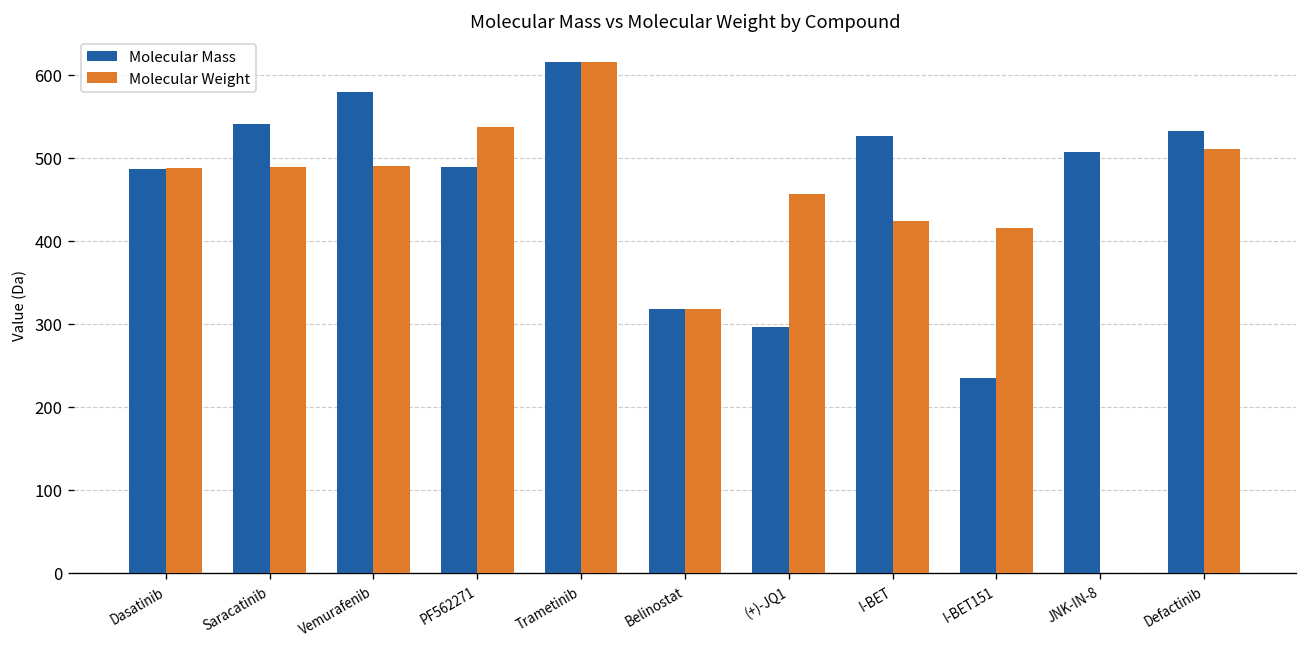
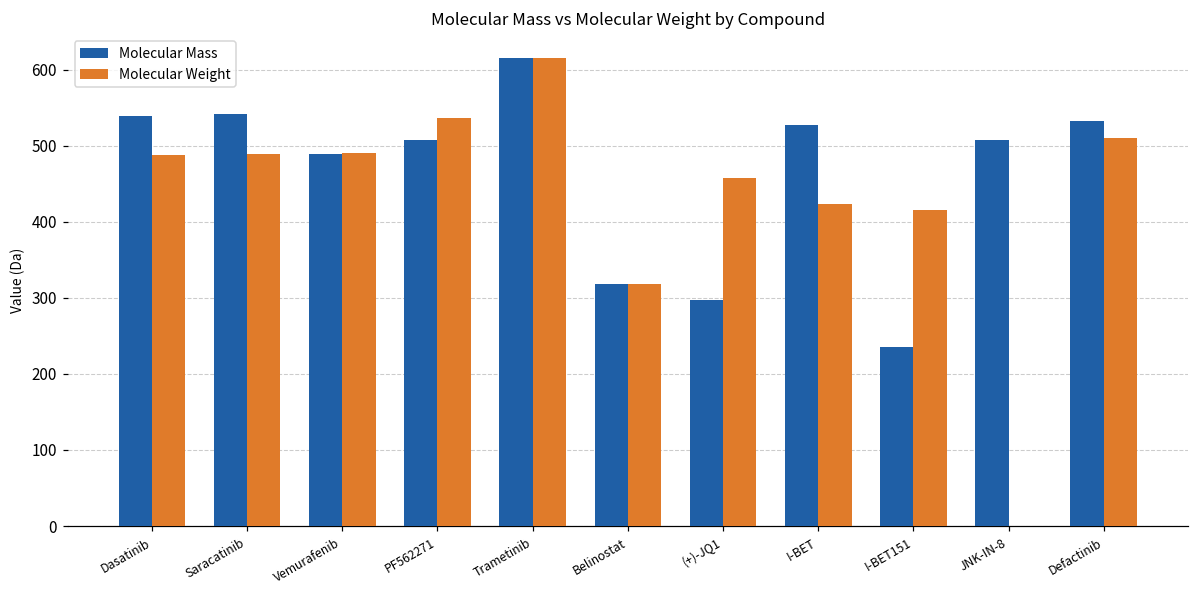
  {
    "Molecular Mass": {
-     "Dasatinib": 490,
+     "Dasatinib": 540,
      "Saracatinib": 540,
-     "Vemurafenib": 580,
-     "PF562271": 490,
+     "Vemurafenib": 490,
+     "PF562271": 510,
      "Trametinib": 620,
      "Belinostat": 320,
      "(+)-JQ1": 300,
      "I-BET": 530,
      "I-BET151": 240,
      "JNK-IN-8": 510,
      "Defactinib": 530
    },
    "Molecular Weight": {
      "Dasatinib": 490,
      "Saracatinib": 490,
      "Vemurafenib": 490,
      "PF562271": 540,
      "Trametinib": 620,
      "Belinostat": 320,
      "(+)-JQ1": 460,
      "I-BET": 420,
      "I-BET151": 420,
      "JNK-IN-8": 0,
      "Defactinib": 510
    }
  }
